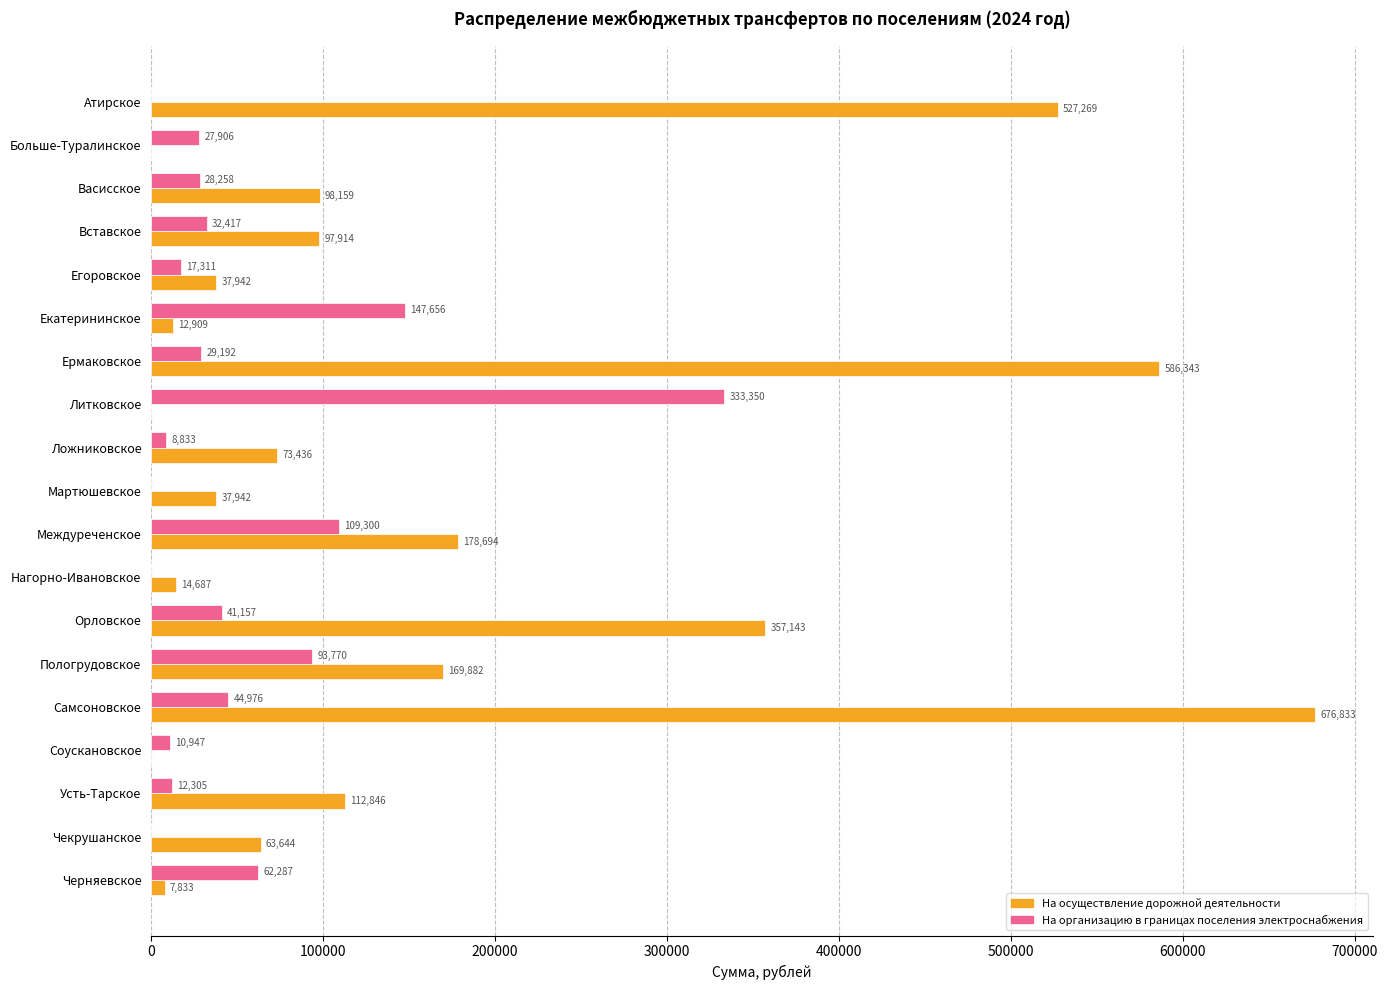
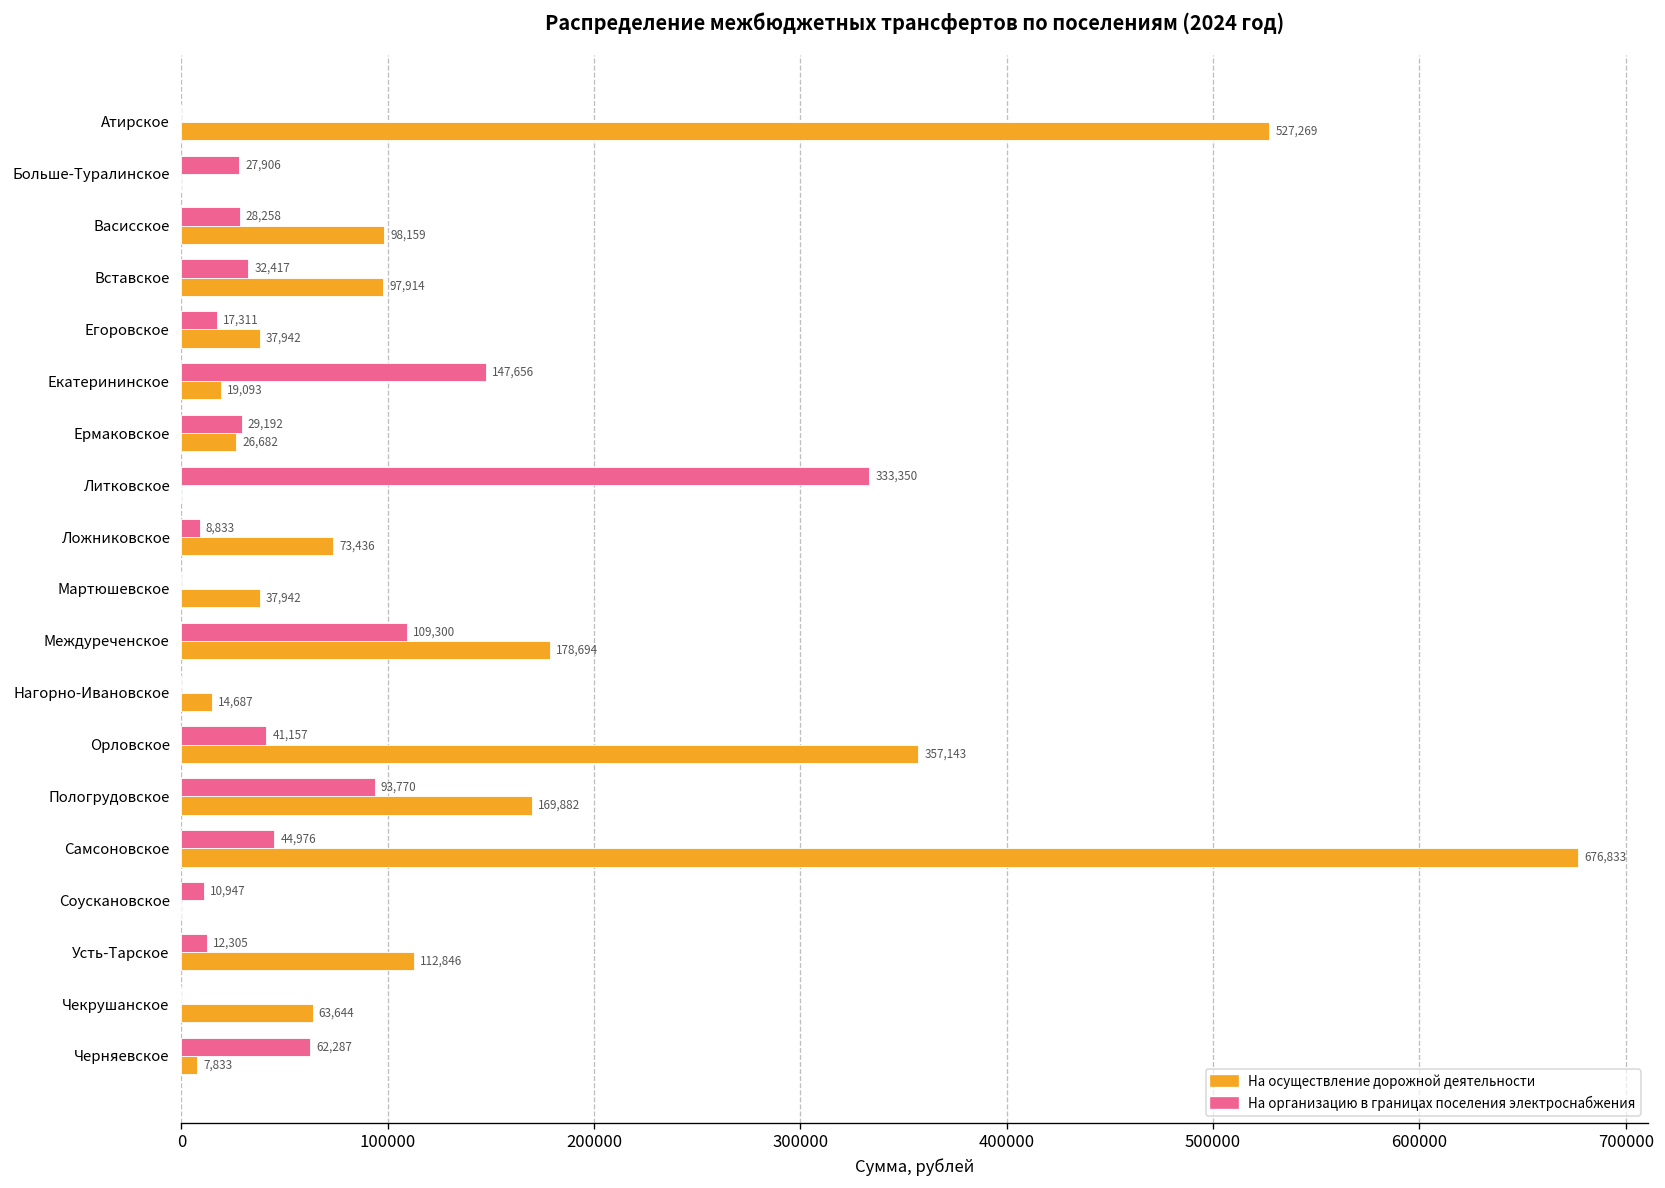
  {
    "На осуществление дорожной деятельности": {
      "Атирское": "527,269",
      "Васисское": "98,159",
      "Вставское": "97,914",
      "Егоровское": "37,942",
-     "Екатерининское": "12,909",
-     "Ермаковское": "586,343",
+     "Екатерининское": "19,093",
+     "Ермаковское": "26,682",
      "Ложниковское": "73,436",
      "Мартюшевское": "37,942",
      "Междуреченское": "178,694",
      "Нагорно-Ивановское": "14,687",
      "Орловское": "357,143",
      "Пологрудовское": "169,882",
      "Самсоновское": "676,833",
      "Усть-Тарское": "112,846",
      "Чекрушанское": "63,644",
      "Черняевское": "7,833"
    },
    "На организацию в границах поселения электроснабжения": {
      "Больше-Туралинское": "27,906",
      "Васисское": "28,258",
      "Вставское": "32,417",
      "Егоровское": "17,311",
      "Екатерининское": "147,656",
      "Ермаковское": "29,192",
      "Литковское": "333,350",
      "Ложниковское": "8,833",
      "Междуреченское": "109,300",
      "Орловское": "41,157",
      "Пологрудовское": "93,770",
      "Самсоновское": "44,976",
      "Соускановское": "10,947",
      "Усть-Тарское": "12,305",
      "Черняевское": "62,287"
    }
  }
